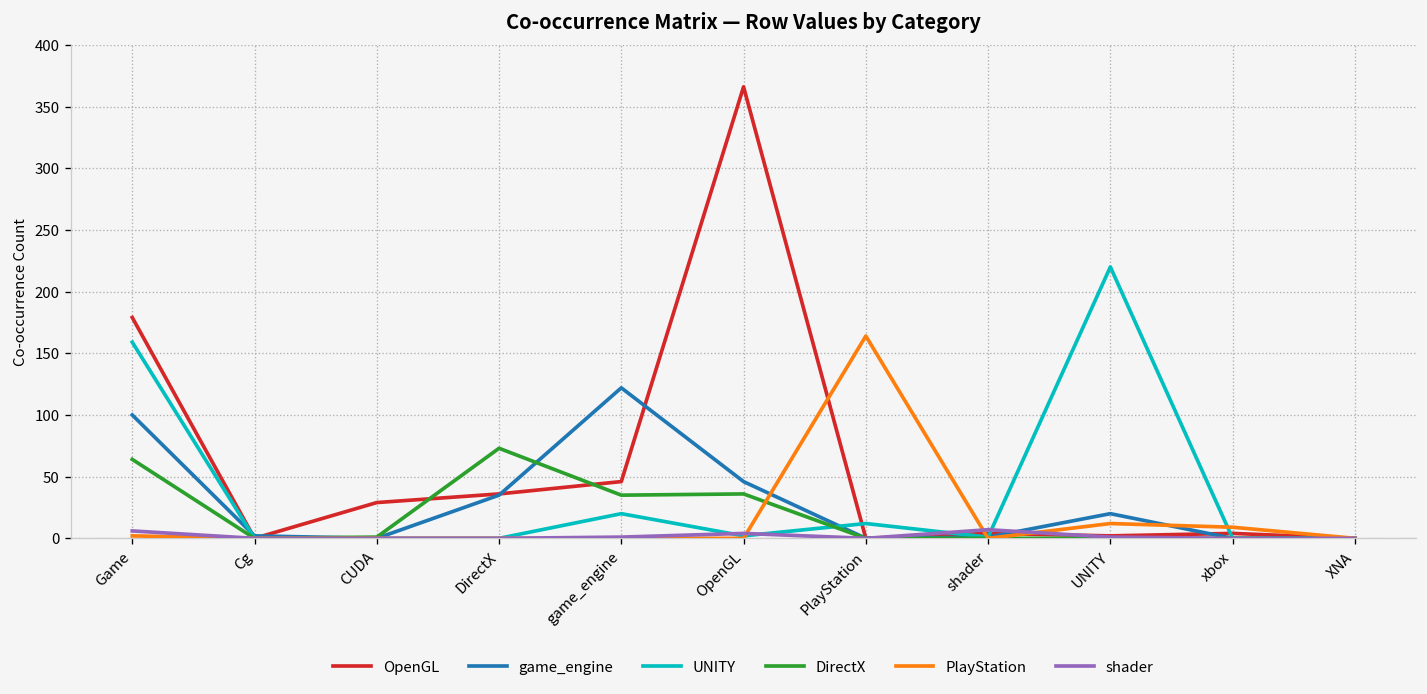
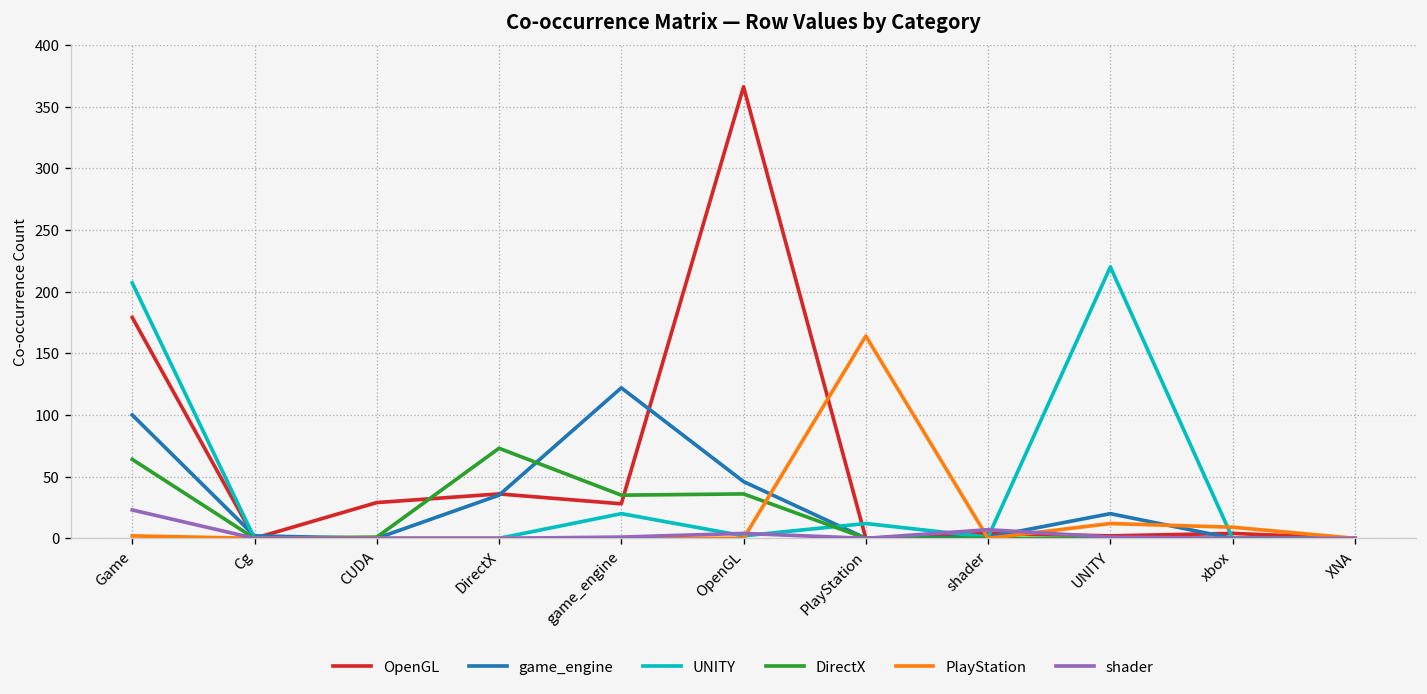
  {
    "OpenGL": {
      "Game": 179,
      "CUDA": 29,
-     "game_engine": 46,
+     "game_engine": 28,
      "OpenGL": 366,
      "shader": 4,
      "xbox": 4
    },
    "game_engine": {
      "Game": 100,
      "game_engine": 122,
      "OpenGL": 46,
      "UNITY": 20
    },
    "UNITY": {
-     "Game": 159,
+     "Game": 207,
      "game_engine": 20,
      "PlayStation": 12,
      "UNITY": 220
    },
    "DirectX": {
      "Game": 64,
      "DirectX": 73,
      "game_engine": 35,
      "OpenGL": 36
    },
    "PlayStation": {
      "Game": 2,
      "PlayStation": 164,
      "UNITY": 12,
      "xbox": 9
    },
    "shader": {
-     "Game": 6,
+     "Game": 23,
      "shader": 7
    }
  }
